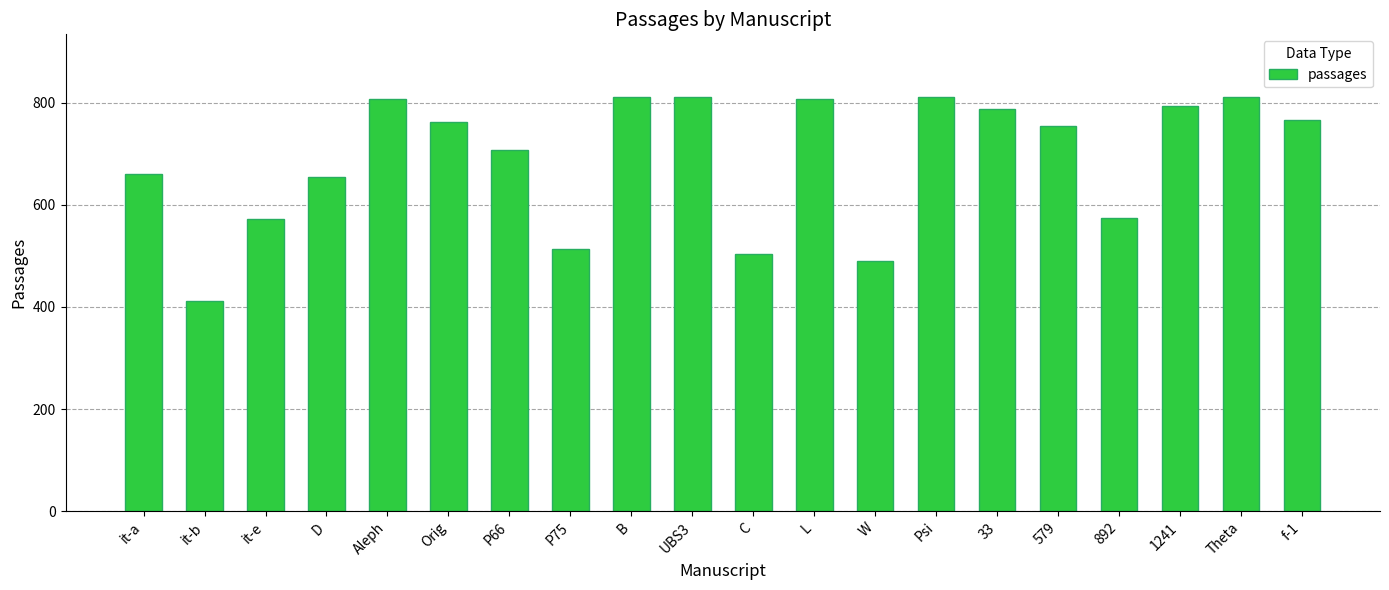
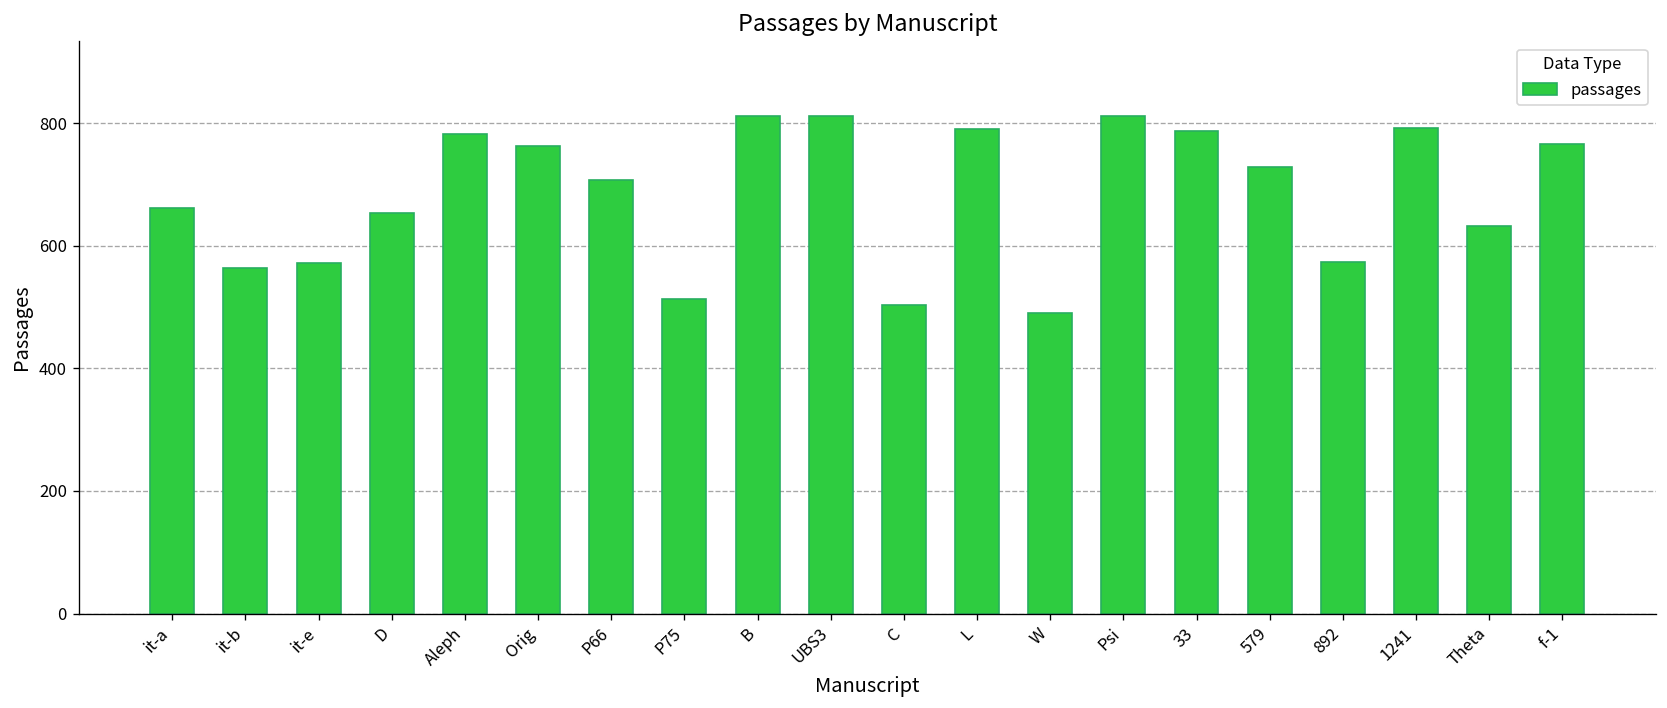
  {
    "it-a": 660,
-   "it-b": 410,
+   "it-b": 560,
    "it-e": 570,
    "D": 650,
-   "Aleph": 810,
+   "Aleph": 780,
    "Orig": 760,
    "P66": 710,
    "P75": 510,
    "B": 810,
    "UBS3": 810,
    "C": 500,
-   "L": 810,
+   "L": 790,
    "W": 490,
    "Psi": 810,
    "33": 790,
-   "579": 750,
+   "579": 730,
    "892": 570,
    "1241": 790,
-   "Theta": 810,
+   "Theta": 630,
    "f-1": 770
  }
